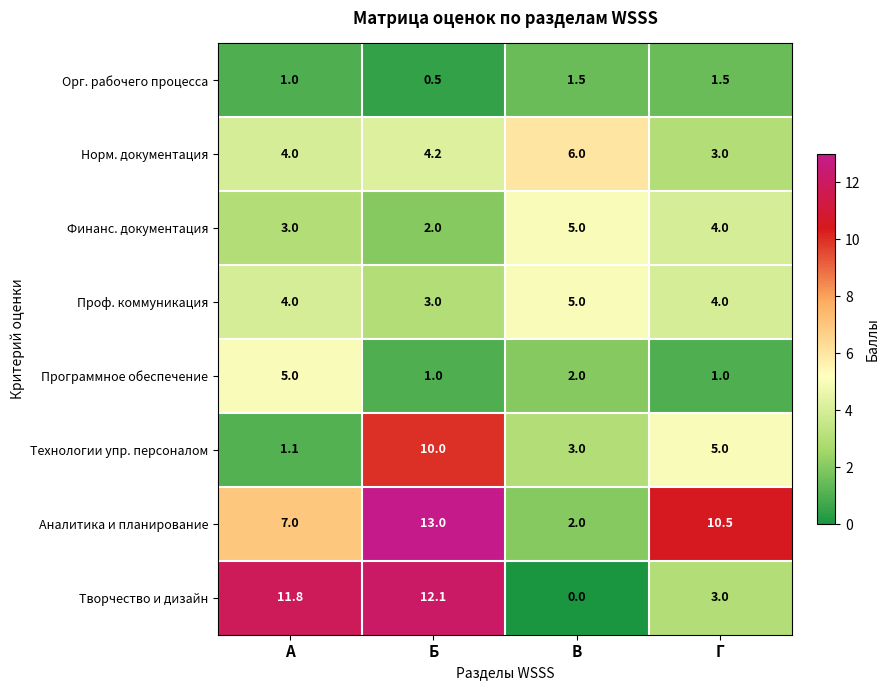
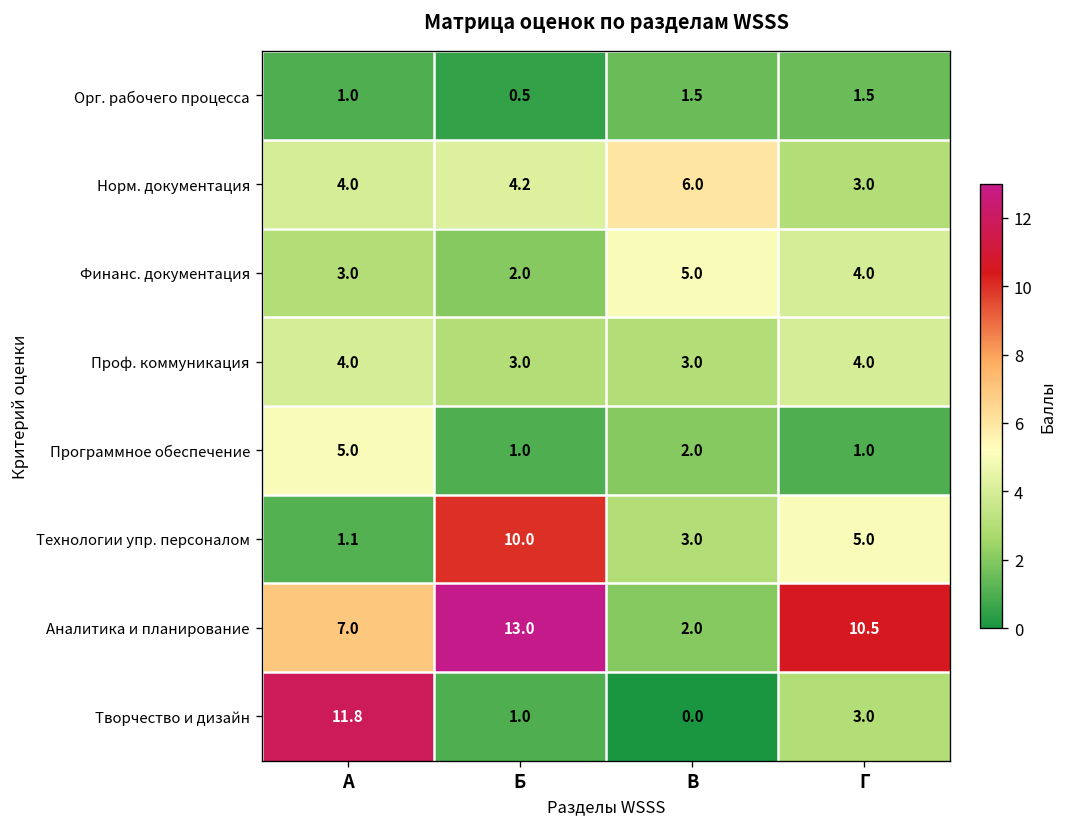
  {
    "Орг. рабочего процесса": {
      "А": 1.0,
      "Б": 0.5,
      "В": 1.5,
      "Г": 1.5
    },
    "Норм. документация": {
      "А": 4.0,
      "Б": 4.2,
      "В": 6.0,
      "Г": 3.0
    },
    "Финанс. документация": {
      "А": 3.0,
      "Б": 2.0,
      "В": 5.0,
      "Г": 4.0
    },
    "Проф. коммуникация": {
      "А": 4.0,
      "Б": 3.0,
-     "В": 5.0,
+     "В": 3.0,
      "Г": 4.0
    },
    "Программное обеспечение": {
      "А": 5.0,
      "Б": 1.0,
      "В": 2.0,
      "Г": 1.0
    },
    "Технологии упр. персоналом": {
      "А": 1.1,
      "Б": 10.0,
      "В": 3.0,
      "Г": 5.0
    },
    "Аналитика и планирование": {
      "А": 7.0,
      "Б": 13.0,
      "В": 2.0,
      "Г": 10.5
    },
    "Творчество и дизайн": {
      "А": 11.8,
-     "Б": 12.1,
+     "Б": 1.0,
      "В": 0.0,
      "Г": 3.0
    }
  }
